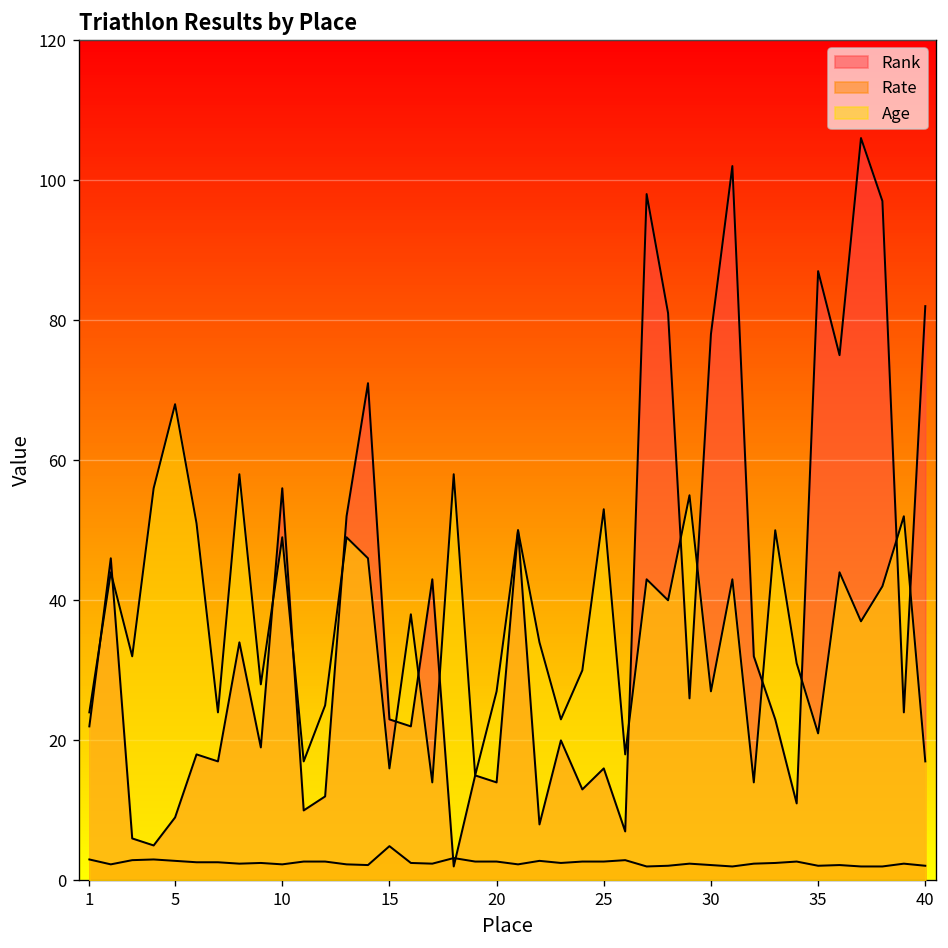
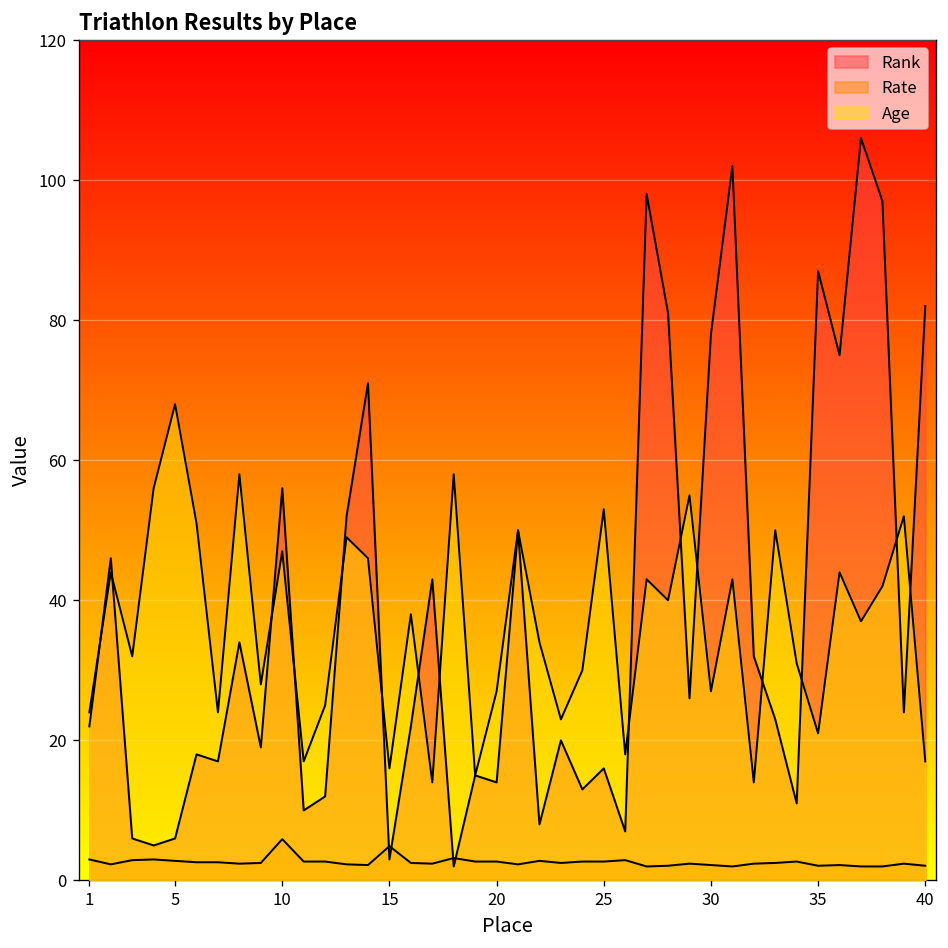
  {
    "Rank": {
      "1": 22,
-     "5": 9,
+     "5": 6,
      "10": 56,
-     "15": 23,
+     "15": 3,
      "20": 14,
      "25": 16,
      "30": 78,
      "35": 87,
      "40": 82
    },
    "Rate": {
      "1": 3,
      "5": 3,
-     "10": 2,
+     "10": 6,
      "15": 5,
      "20": 3,
      "25": 3,
      "30": 2,
      "35": 2,
      "40": 2
    },
    "Age": {
      "1": 24,
      "5": 68,
-     "10": 49,
+     "10": 47,
      "15": 16,
      "20": 27,
      "25": 53,
      "30": 27,
      "35": 21,
      "40": 17
    }
  }
